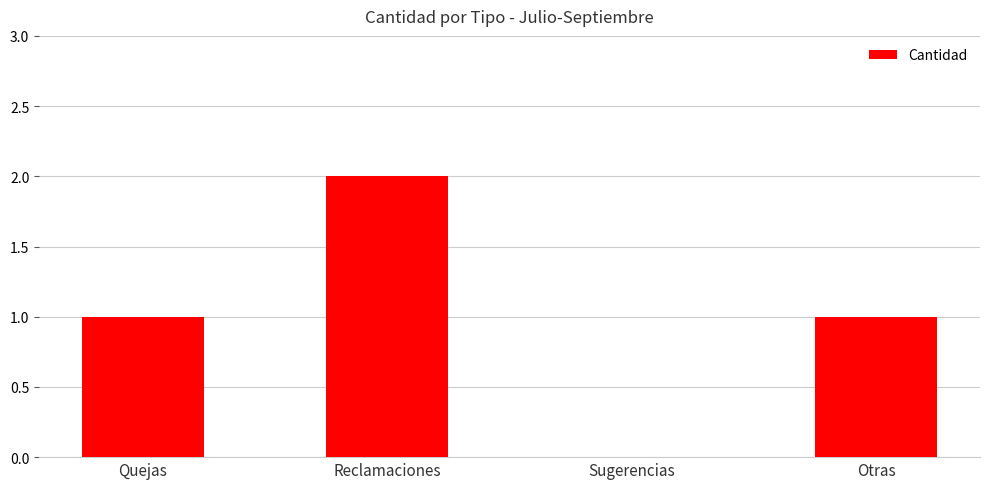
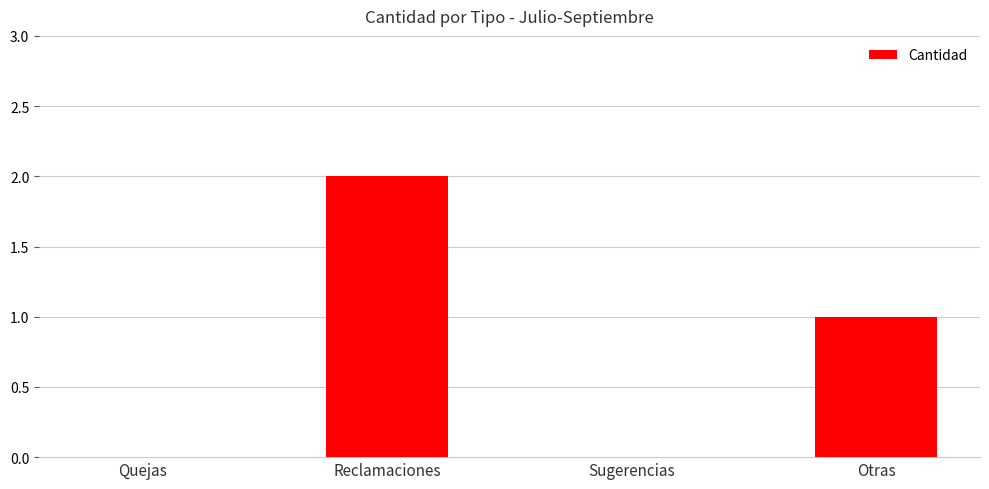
  {
-   "Quejas": 1,
+   "Quejas": 0,
    "Reclamaciones": 2,
    "Sugerencias": 0,
    "Otras": 1
  }
